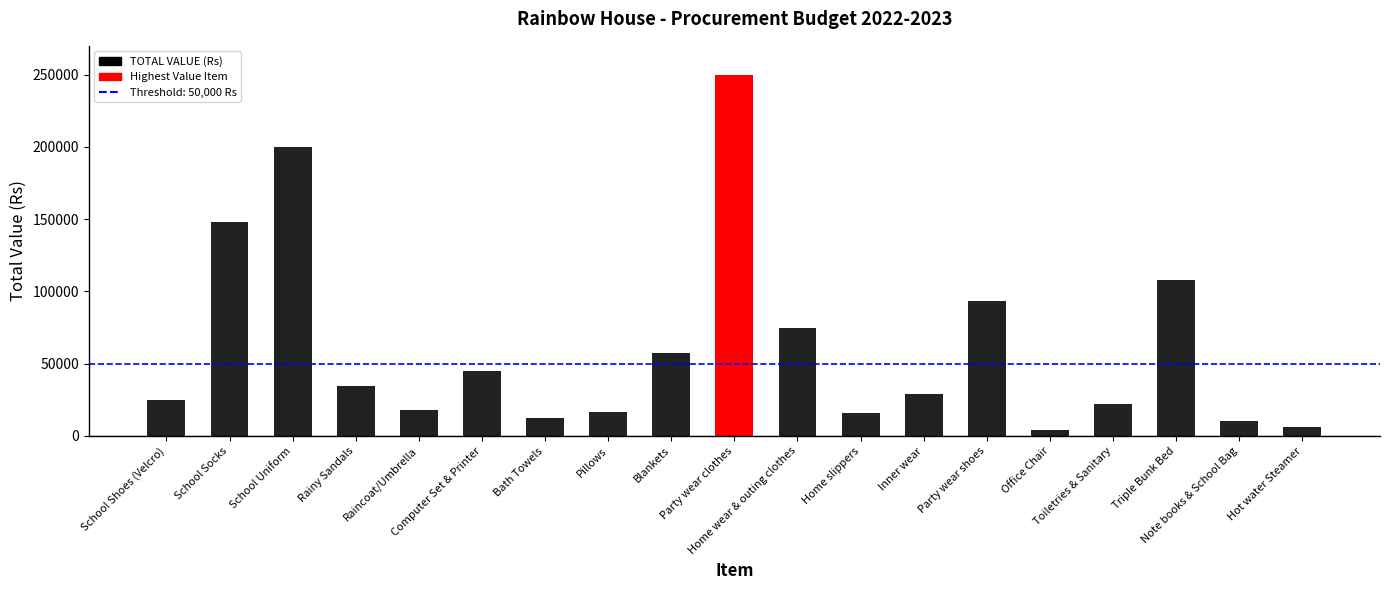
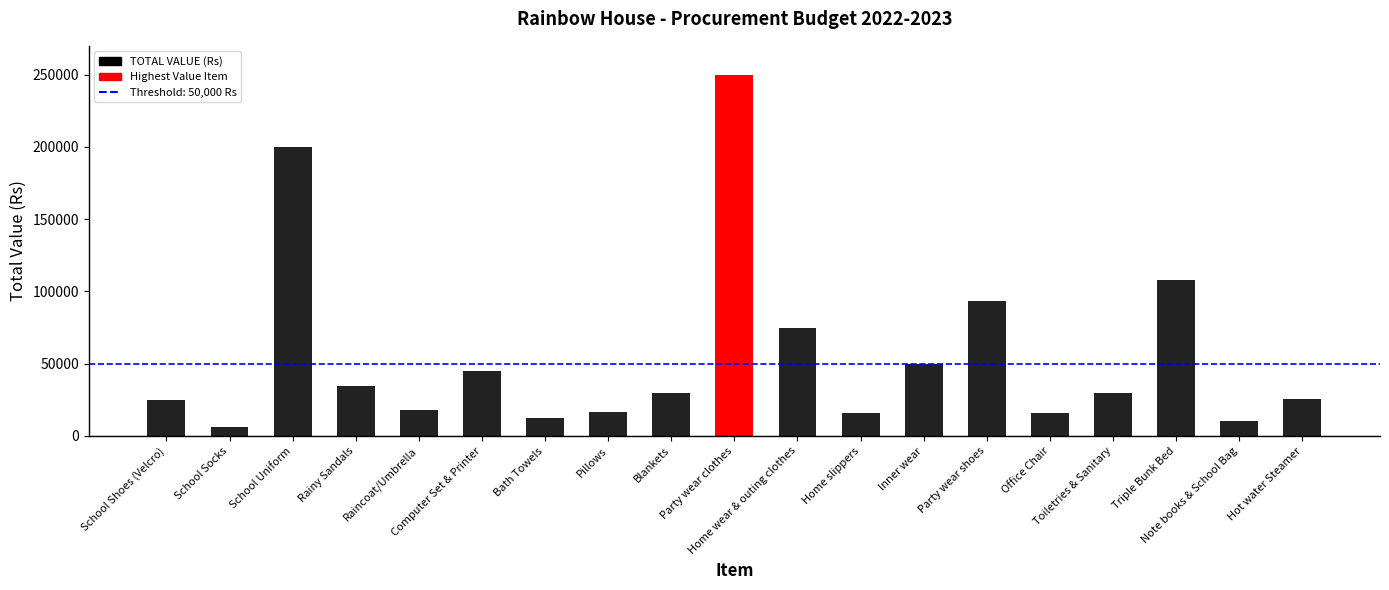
  {
    "School Shoes (Velcro)": 25000,
-   "School Socks": 148000,
+   "School Socks": 6000,
    "School Uniform": 200000,
    "Rainy Sandals": 35000,
    "Raincoat/Umbrella": 18000,
    "Computer Set & Printer": 45000,
    "Bath Towels": 12000,
    "Pillows": 16000,
-   "Blankets": 57000,
+   "Blankets": 30000,
    "Party wear clothes": 250000,
    "Home wear & outing clothes": 75000,
    "Home slippers": 16000,
-   "Inner wear": 29000,
+   "Inner wear": 50000,
    "Party wear shoes": 94000,
-   "Office Chair": 4000,
-   "Toiletries & Sanitary": 22000,
+   "Office Chair": 16000,
+   "Toiletries & Sanitary": 30000,
    "Triple Bunk Bed": 108000,
    "Note books & School Bag": 11000,
-   "Hot water Steamer": 6000
+   "Hot water Steamer": 25000
  }
